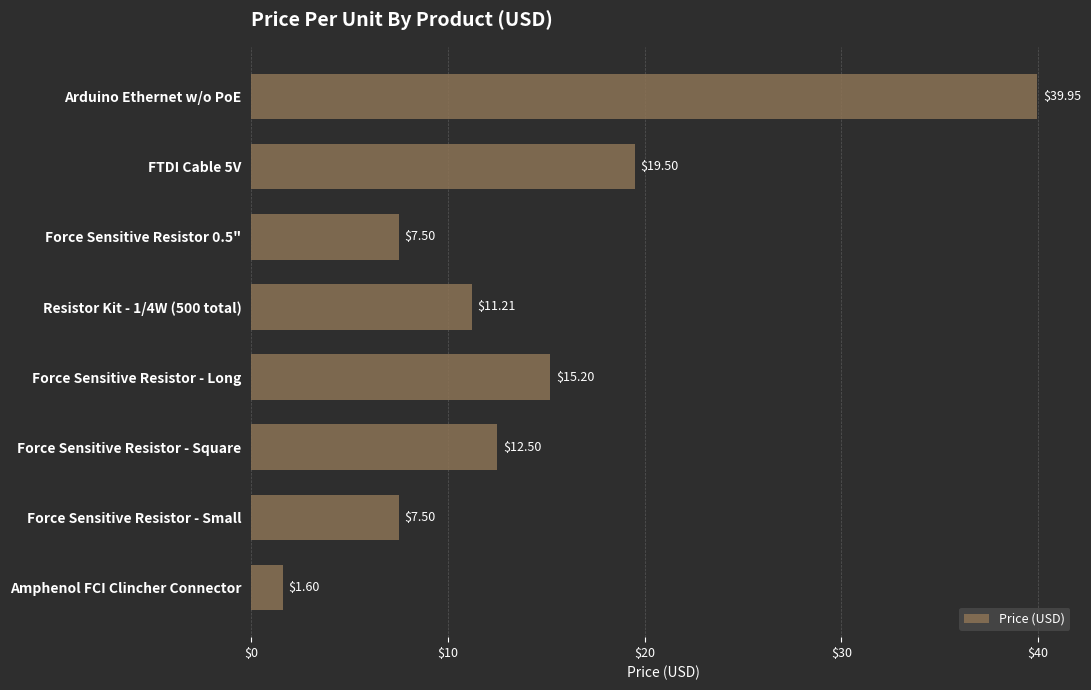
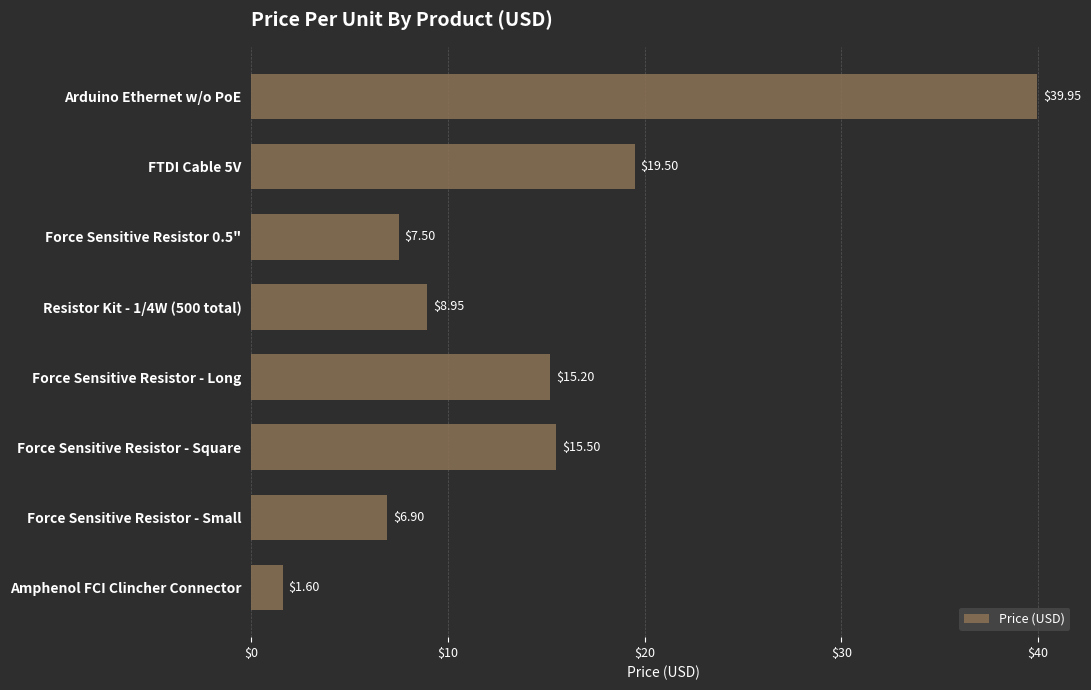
  {
    "Arduino Ethernet w/o PoE": "$39.95",
    "FTDI Cable 5V": "$19.50",
    "Force Sensitive Resistor 0.5\"": "$7.50",
-   "Resistor Kit - 1/4W (500 total)": "$11.21",
+   "Resistor Kit - 1/4W (500 total)": "$8.95",
    "Force Sensitive Resistor - Long": "$15.20",
-   "Force Sensitive Resistor - Square": "$12.50",
-   "Force Sensitive Resistor - Small": "$7.50",
+   "Force Sensitive Resistor - Square": "$15.50",
+   "Force Sensitive Resistor - Small": "$6.90",
    "Amphenol FCI Clincher Connector": "$1.60"
  }
